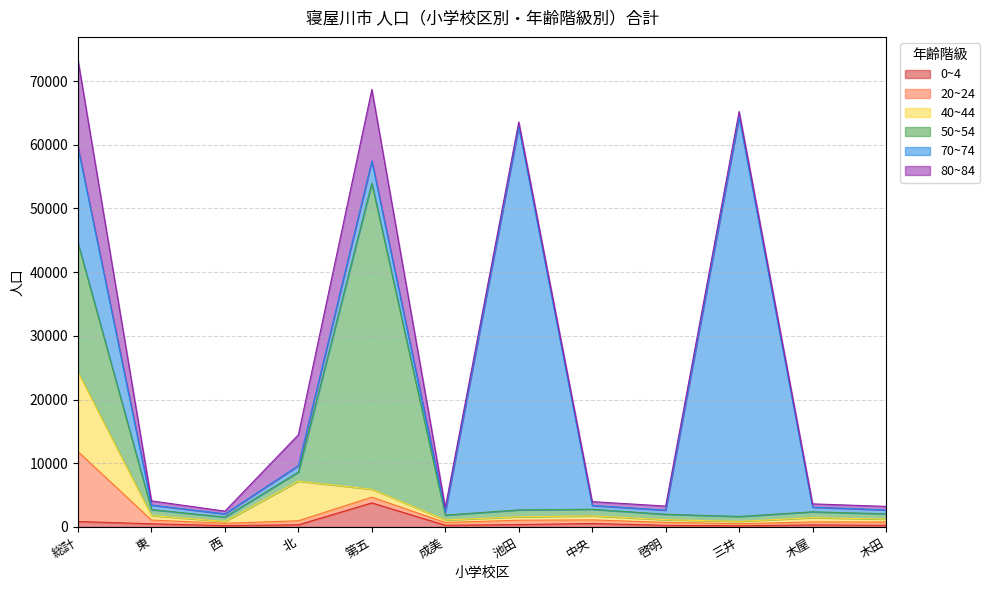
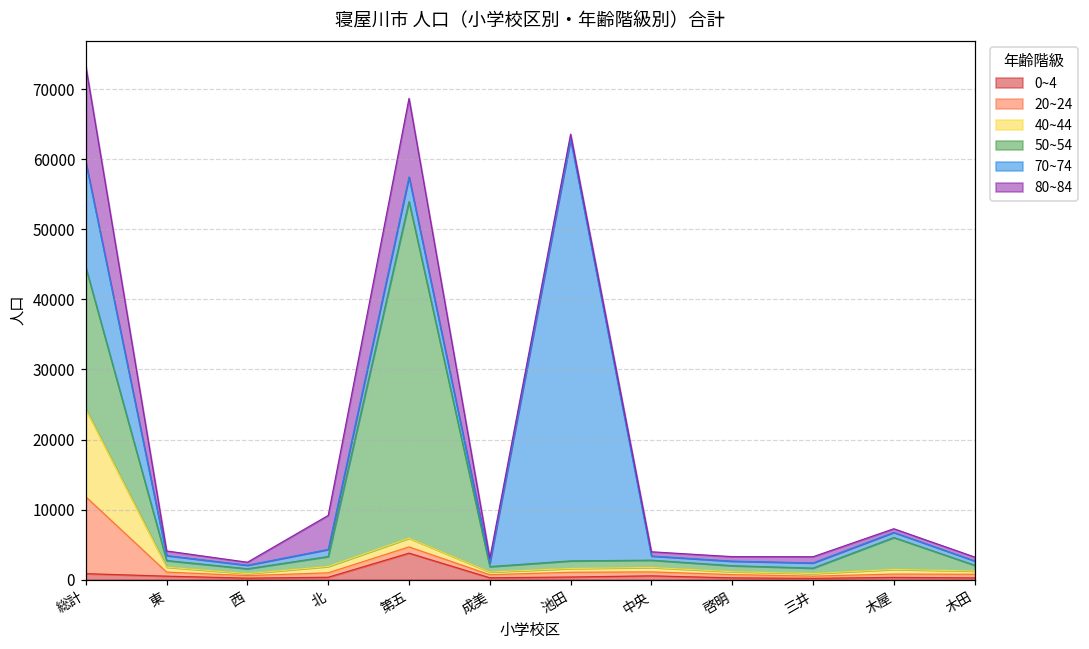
  {
    "0~4": {
      "総計": 1000,
      "東": 0,
      "北": 0,
      "第五": 4000,
      "成美": 0,
      "池田": 0,
      "中央": 1000,
      "啓明": 0,
      "木屋": 0,
      "木田": 0
    },
    "20~24": {
      "総計": 11000,
      "東": 1000,
      "北": 1000,
      "第五": 1000,
      "池田": 1000,
      "中央": 1000,
      "啓明": 0,
      "木屋": 0,
      "木田": 1000
    },
    "40~44": {
      "総計": 12000,
      "東": 1000,
-     "北": 6000,
+     "北": 1000,
      "第五": 1000,
      "池田": 1000,
      "中央": 1000,
      "啓明": 0,
      "木屋": 1000,
      "木田": 0
    },
    "50~54": {
      "総計": 20000,
      "東": 1000,
      "西": 1000,
      "北": 1000,
      "第五": 48000,
      "成美": 1000,
      "池田": 1000,
      "中央": 1000,
      "啓明": 1000,
      "三井": 1000,
-     "木屋": 1000,
+     "木屋": 5000,
      "木田": 1000
    },
    "70~74": {
      "総計": 15000,
      "東": 1000,
      "西": 0,
      "北": 1000,
      "第五": 3000,
      "成美": 1000,
      "池田": 60000,
      "中央": 1000,
      "啓明": 1000,
-     "三井": 63000,
+     "三井": 1000,
      "木屋": 1000,
      "木田": 1000
    },
    "80~84": {
      "総計": 14000,
      "東": 1000,
      "西": 0,
      "北": 5000,
      "第五": 11000,
      "成美": 1000,
      "池田": 1000,
      "中央": 1000,
      "啓明": 1000,
      "三井": 1000,
      "木屋": 1000,
      "木田": 1000
    }
  }
